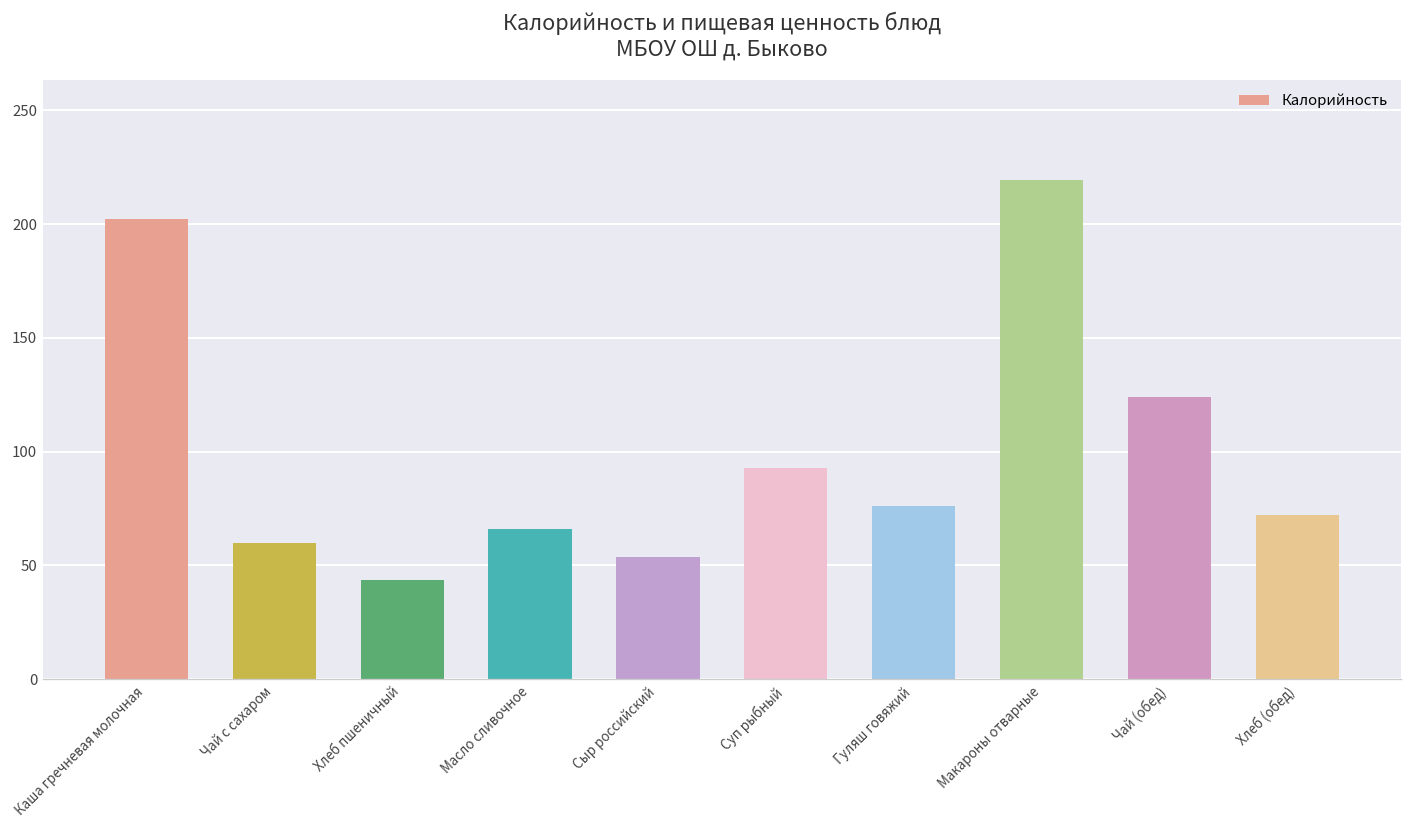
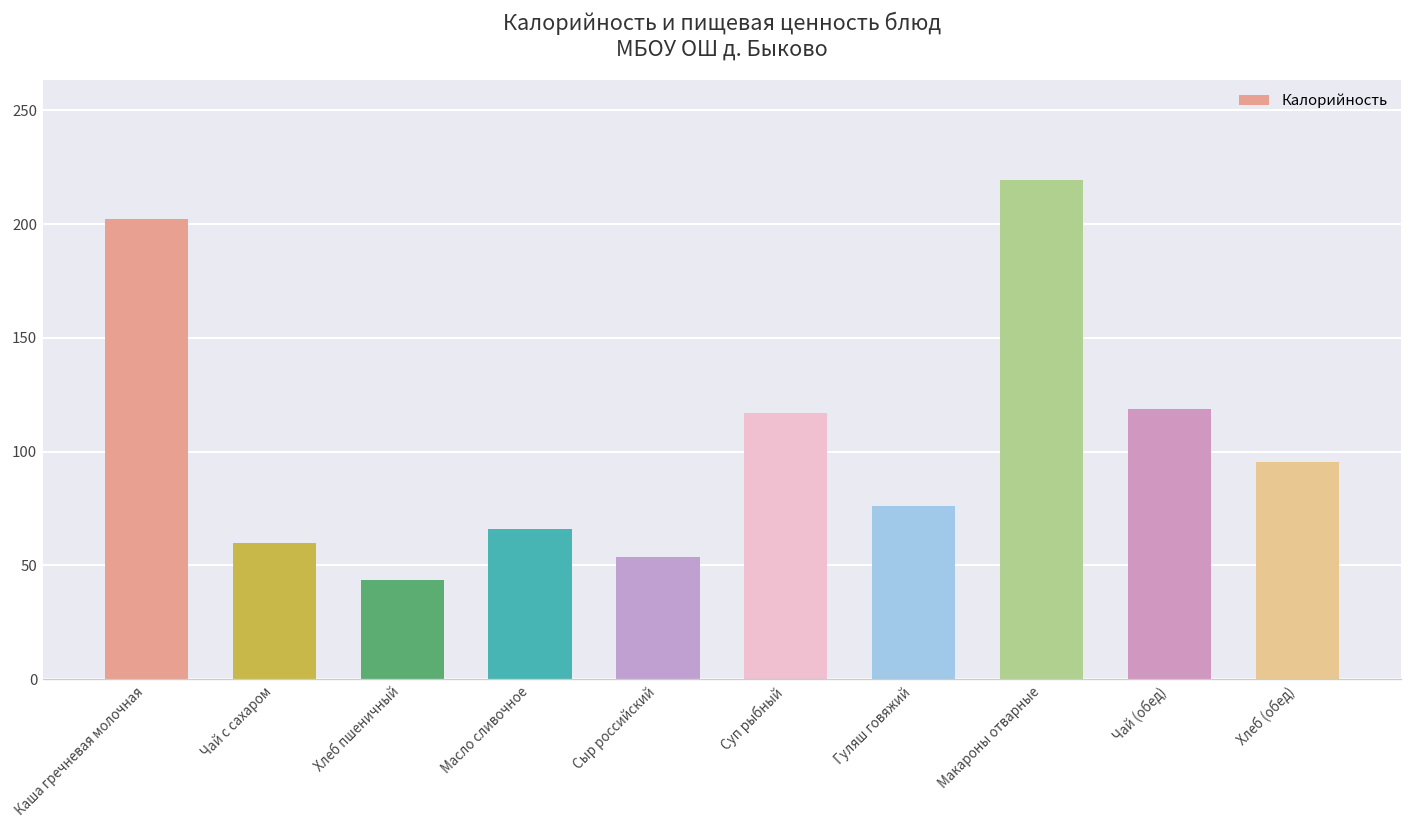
  {
    "Каша гречневая молочная": 202,
    "Чай с сахаром": 60,
    "Хлеб пшеничный": 43,
    "Масло сливочное": 66,
    "Сыр российский": 54,
-   "Суп рыбный": 93,
+   "Суп рыбный": 117,
    "Гуляш говяжий": 76,
    "Макароны отварные": 219,
-   "Чай (обед)": 124,
-   "Хлеб (обед)": 72
+   "Чай (обед)": 119,
+   "Хлеб (обед)": 96
  }
